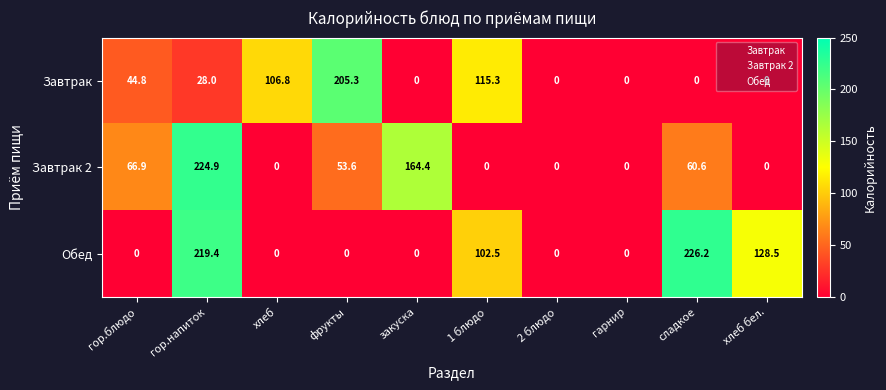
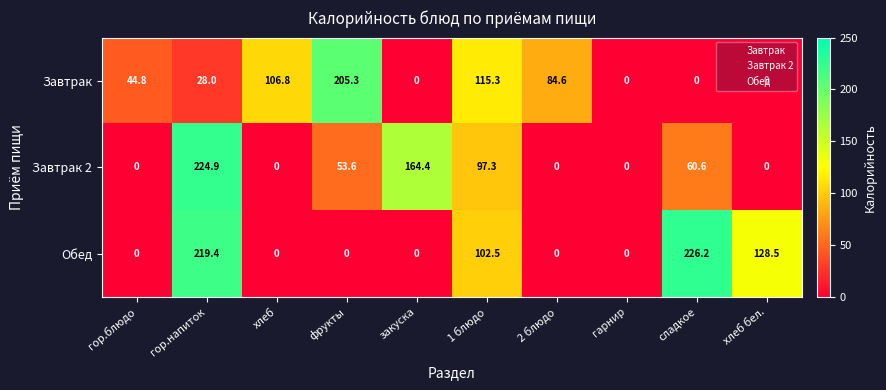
  {
    "Завтрак": {
      "гор.блюдо": 44.8,
      "гор.напиток": 28.0,
      "хлеб": 106.8,
      "фрукты": 205.3,
      "закуска": 0,
      "1 блюдо": 115.3,
-     "2 блюдо": 0,
+     "2 блюдо": 84.6,
      "гарнир": 0,
      "сладкое": 0
    },
    "Завтрак 2": {
-     "гор.блюдо": 66.9,
+     "гор.блюдо": 0,
      "гор.напиток": 224.9,
      "хлеб": 0,
      "фрукты": 53.6,
      "закуска": 164.4,
-     "1 блюдо": 0,
+     "1 блюдо": 97.3,
      "2 блюдо": 0,
      "гарнир": 0,
      "сладкое": 60.6,
      "хлеб бел.": 0
    },
    "Обед": {
      "гор.блюдо": 0,
      "гор.напиток": 219.4,
      "хлеб": 0,
      "фрукты": 0,
      "закуска": 0,
      "1 блюдо": 102.5,
      "2 блюдо": 0,
      "гарнир": 0,
      "сладкое": 226.2,
      "хлеб бел.": 128.5
    }
  }
